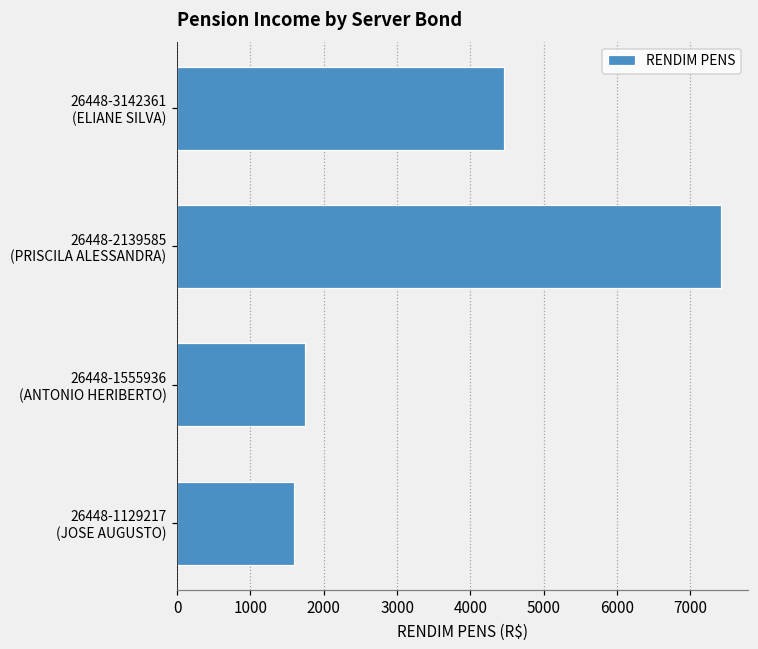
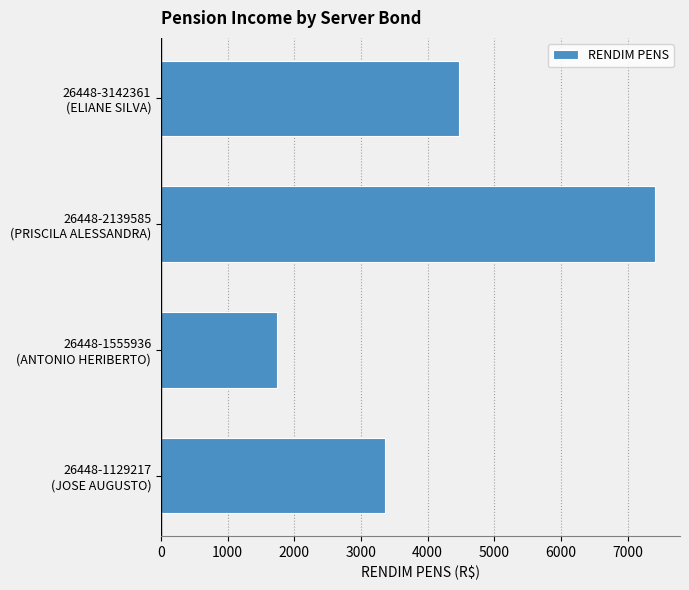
  {
    "26448-3142361 (ELIANE SILVA)": 4500,
    "26448-2139585 (PRISCILA ALESSANDRA)": 7400,
    "26448-1555936 (ANTONIO HERIBERTO)": 1700,
-   "26448-1129217 (JOSE AUGUSTO)": 1600
+   "26448-1129217 (JOSE AUGUSTO)": 3400
  }
